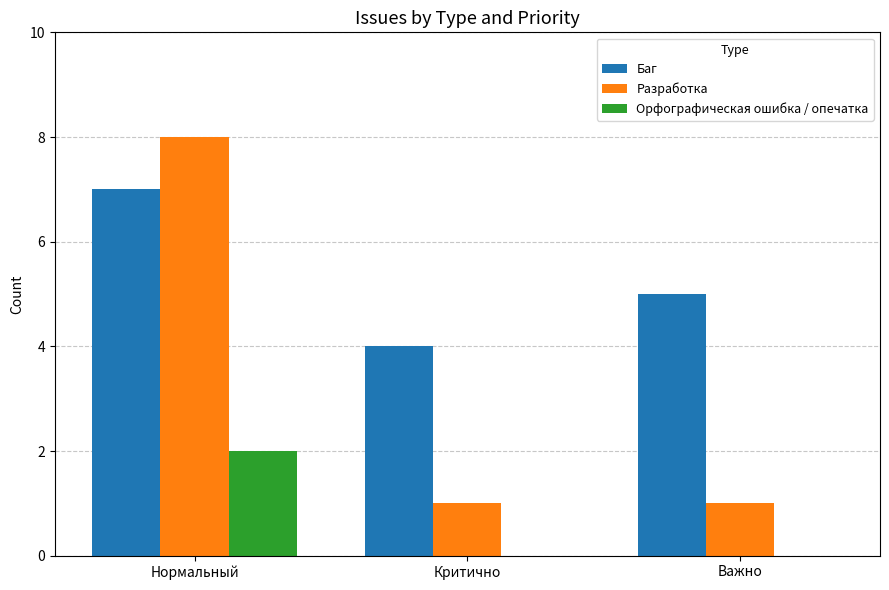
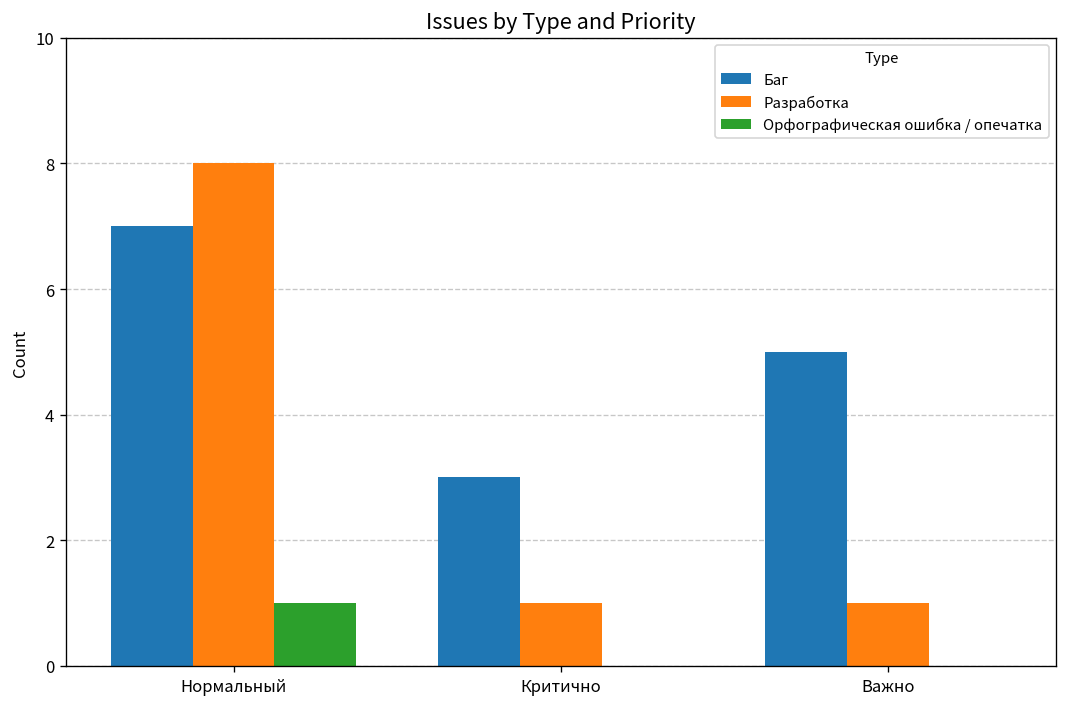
  {
    "Баг": {
      "Нормальный": 7,
-     "Критично": 4,
+     "Критично": 3,
      "Важно": 5
    },
    "Разработка": {
      "Нормальный": 8,
      "Критично": 1,
      "Важно": 1
    },
    "Орфографическая ошибка / опечатка": {
-     "Нормальный": 2,
+     "Нормальный": 1,
      "Критично": 0,
      "Важно": 0
    }
  }
